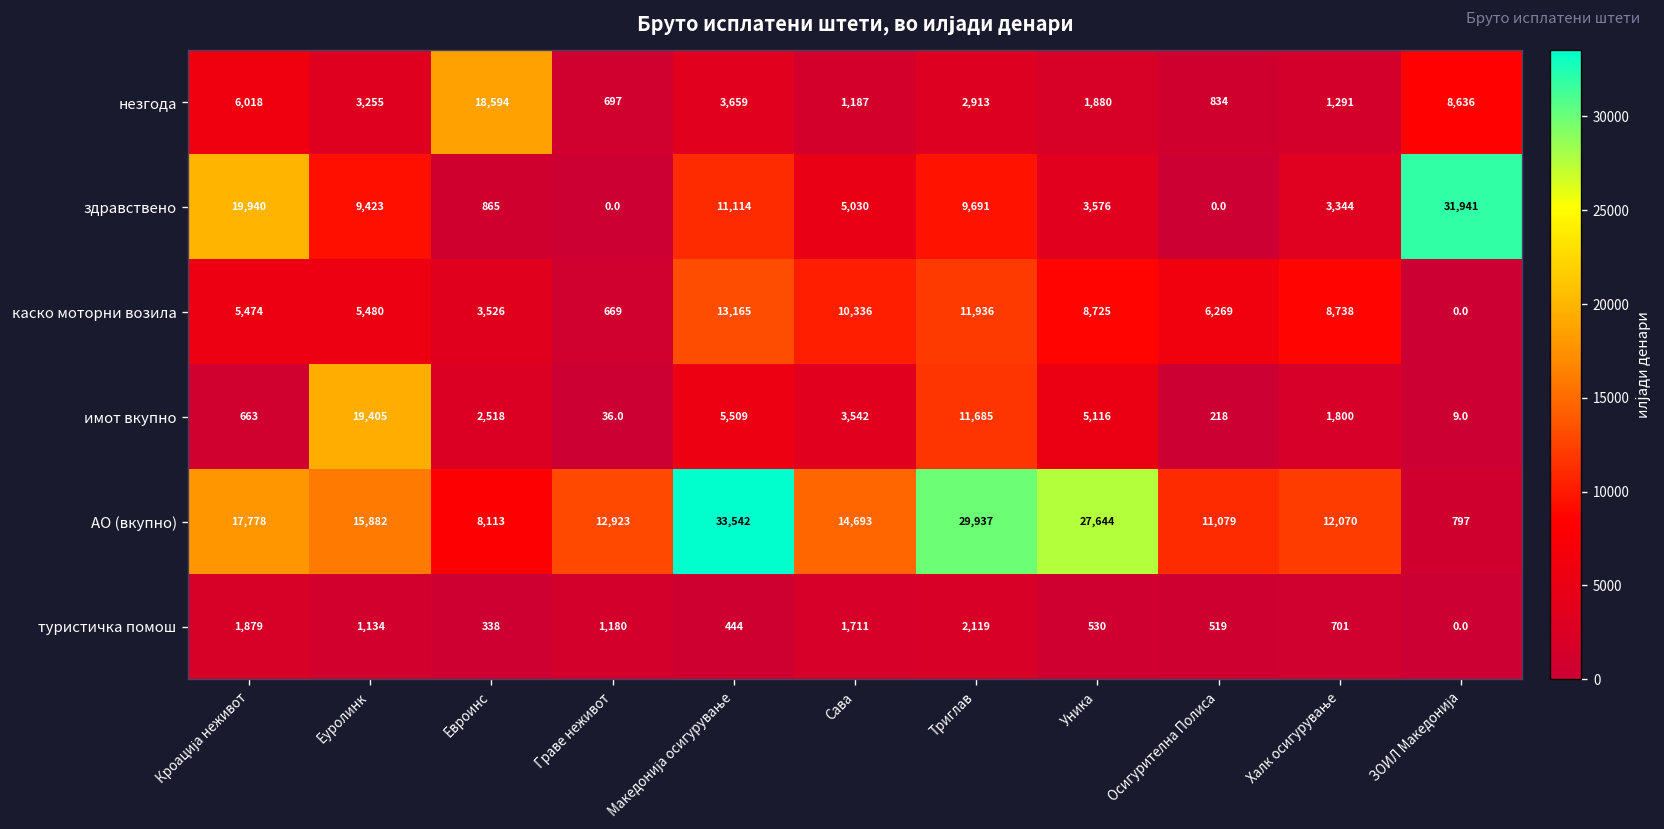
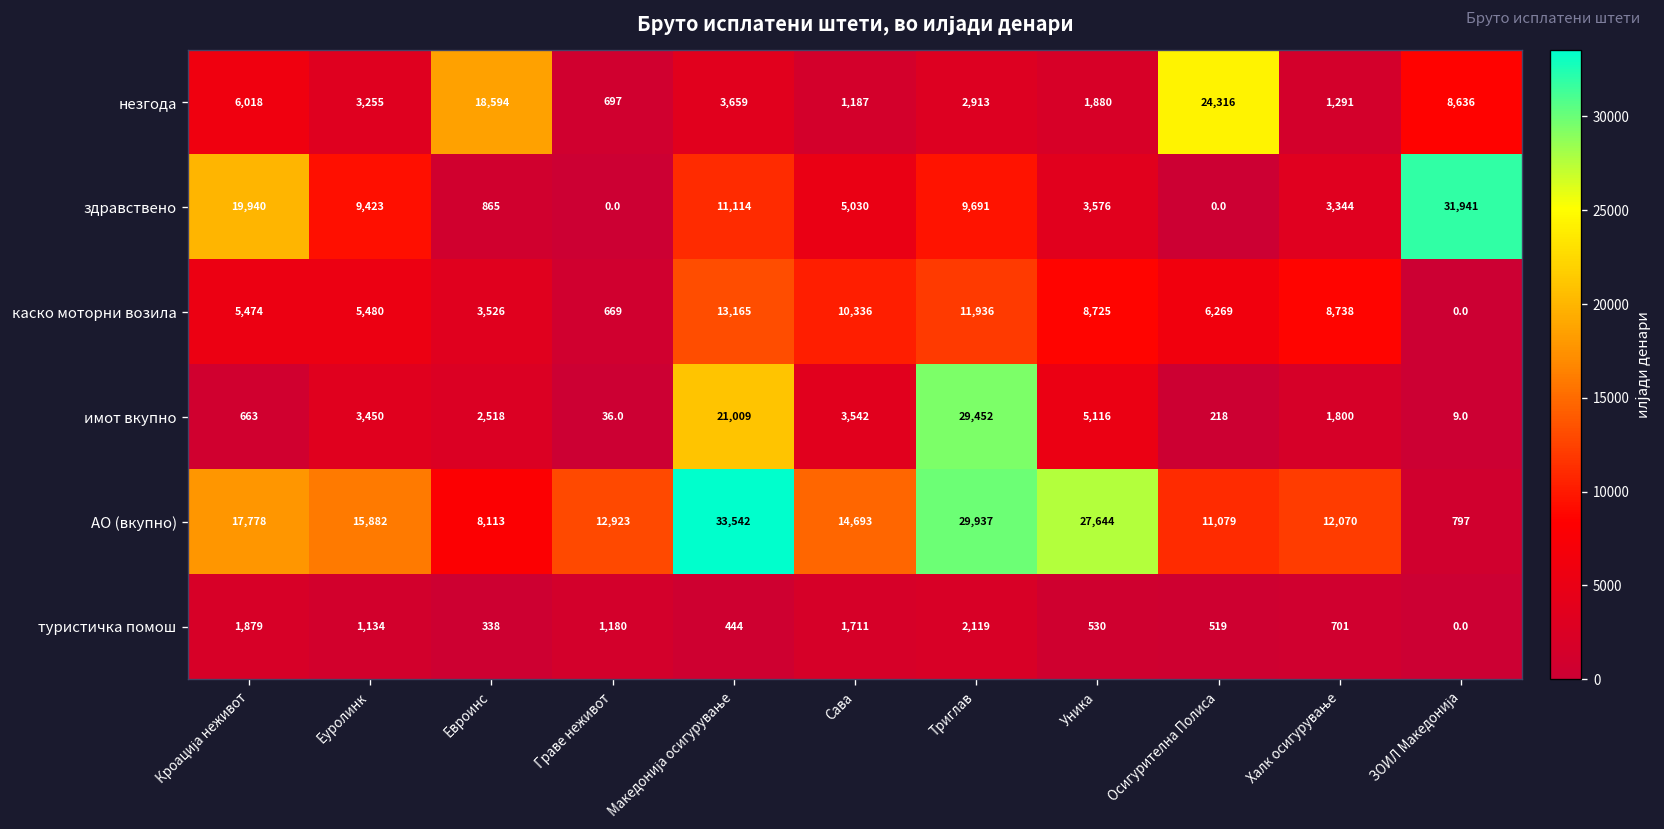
  {
    "незгода": {
      "Кроација неживот": "6,018",
      "Еуролинк": "3,255",
      "Евроинс": "18,594",
      "Граве неживот": "697",
      "Македонија осигурување": "3,659",
      "Сава": "1,187",
      "Триглав": "2,913",
      "Уника": "1,880",
-     "Осигурителна Полиса": "834",
+     "Осигурителна Полиса": "24,316",
      "Халк осигурување": "1,291",
      "ЗОИЛ Македонија": "8,636"
    },
    "здравствено": {
      "Кроација неживот": "19,940",
      "Еуролинк": "9,423",
      "Евроинс": "865",
      "Граве неживот": "0.0",
      "Македонија осигурување": "11,114",
      "Сава": "5,030",
      "Триглав": "9,691",
      "Уника": "3,576",
      "Осигурителна Полиса": "0.0",
      "Халк осигурување": "3,344",
      "ЗОИЛ Македонија": "31,941"
    },
    "каско моторни возила": {
      "Кроација неживот": "5,474",
      "Еуролинк": "5,480",
      "Евроинс": "3,526",
      "Граве неживот": "669",
      "Македонија осигурување": "13,165",
      "Сава": "10,336",
      "Триглав": "11,936",
      "Уника": "8,725",
      "Осигурителна Полиса": "6,269",
      "Халк осигурување": "8,738",
      "ЗОИЛ Македонија": "0.0"
    },
    "имот вкупно": {
      "Кроација неживот": "663",
-     "Еуролинк": "19,405",
+     "Еуролинк": "3,450",
      "Евроинс": "2,518",
      "Граве неживот": "36.0",
-     "Македонија осигурување": "5,509",
+     "Македонија осигурување": "21,009",
      "Сава": "3,542",
-     "Триглав": "11,685",
+     "Триглав": "29,452",
      "Уника": "5,116",
      "Осигурителна Полиса": "218",
      "Халк осигурување": "1,800",
      "ЗОИЛ Македонија": "9.0"
    },
    "АО (вкупно)": {
      "Кроација неживот": "17,778",
      "Еуролинк": "15,882",
      "Евроинс": "8,113",
      "Граве неживот": "12,923",
      "Македонија осигурување": "33,542",
      "Сава": "14,693",
      "Триглав": "29,937",
      "Уника": "27,644",
      "Осигурителна Полиса": "11,079",
      "Халк осигурување": "12,070",
      "ЗОИЛ Македонија": "797"
    },
    "туристичка помош": {
      "Кроација неживот": "1,879",
      "Еуролинк": "1,134",
      "Евроинс": "338",
      "Граве неживот": "1,180",
      "Македонија осигурување": "444",
      "Сава": "1,711",
      "Триглав": "2,119",
      "Уника": "530",
      "Осигурителна Полиса": "519",
      "Халк осигурување": "701",
      "ЗОИЛ Македонија": "0.0"
    }
  }
